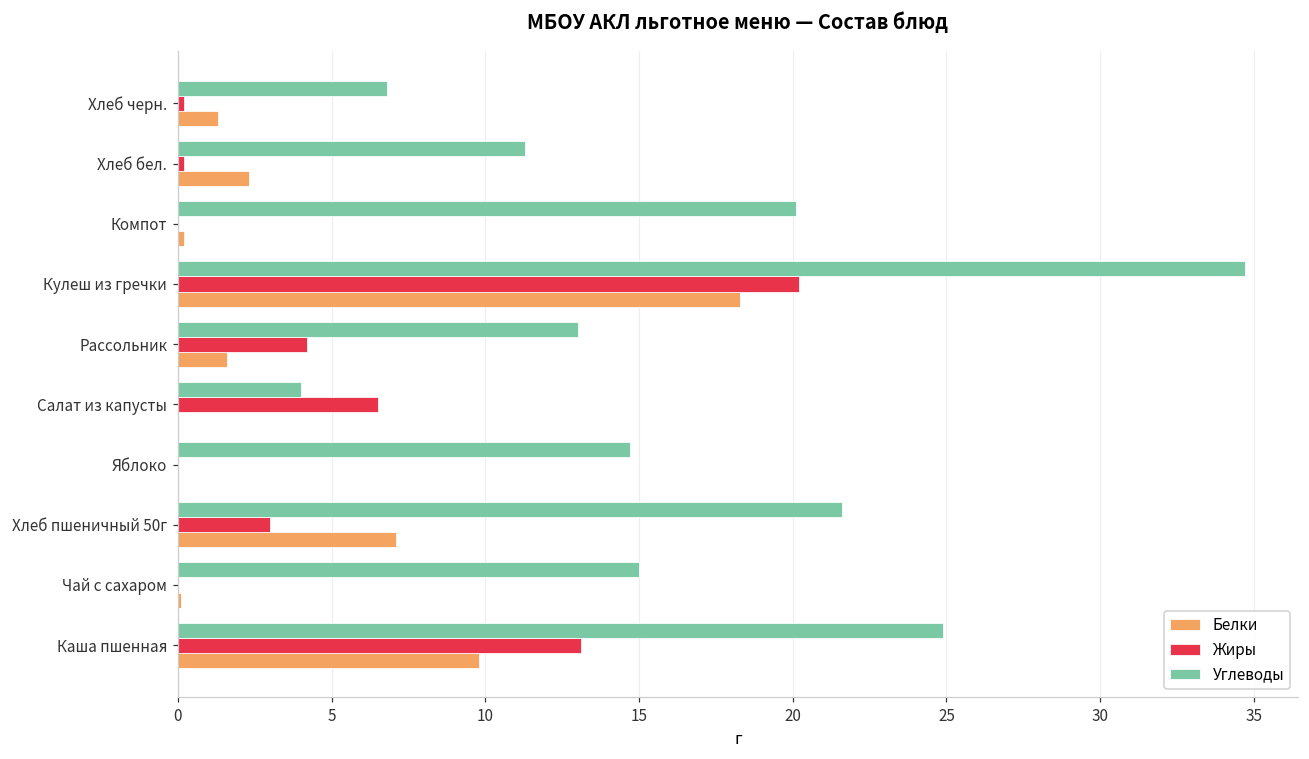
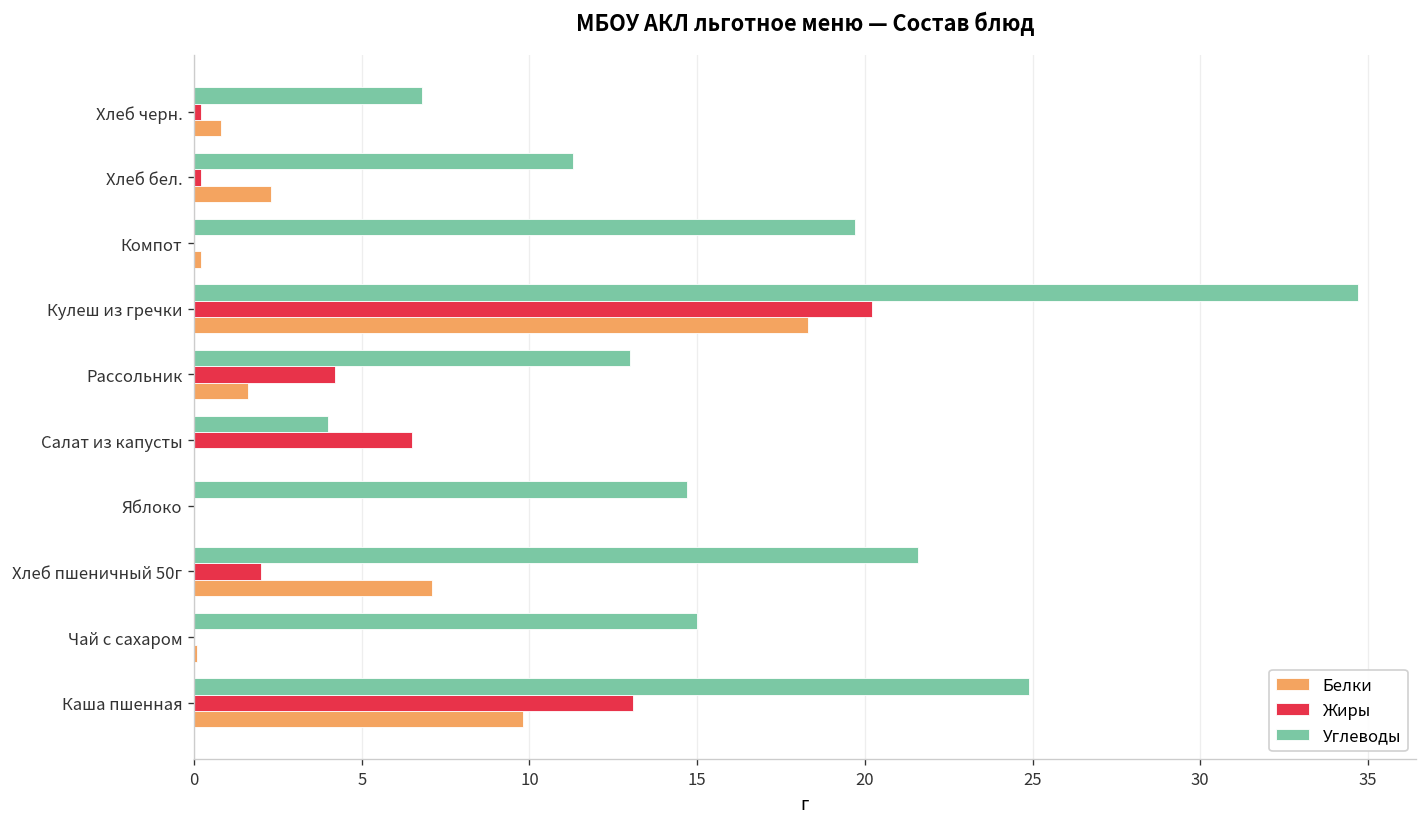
  {
    "Белки": {
-     "Хлеб черн.": 1.3,
+     "Хлеб черн.": 0.8,
      "Хлеб бел.": 2.3,
      "Компот": 0.2,
      "Кулеш из гречки": 18.3,
      "Рассольник": 1.6,
      "Салат из капусты": 0.0,
      "Яблоко": 0.0,
      "Хлеб пшеничный 50г": 7.1,
      "Чай с сахаром": 0.1,
      "Каша пшенная": 9.8
    },
    "Жиры": {
      "Хлеб черн.": 0.2,
      "Хлеб бел.": 0.2,
      "Компот": 0,
      "Кулеш из гречки": 20.2,
      "Рассольник": 4.2,
      "Салат из капусты": 6.5,
      "Яблоко": 0,
-     "Хлеб пшеничный 50г": 3,
+     "Хлеб пшеничный 50г": 2,
      "Чай с сахаром": 0,
      "Каша пшенная": 13.1
    },
    "Углеводы": {
      "Хлеб черн.": 6.8,
      "Хлеб бел.": 11.3,
-     "Компот": 20.1,
+     "Компот": 19.7,
      "Кулеш из гречки": 34.7,
      "Рассольник": 13.0,
      "Салат из капусты": 4.0,
      "Яблоко": 14.7,
      "Хлеб пшеничный 50г": 21.6,
      "Чай с сахаром": 15.0,
      "Каша пшенная": 24.9
    }
  }
